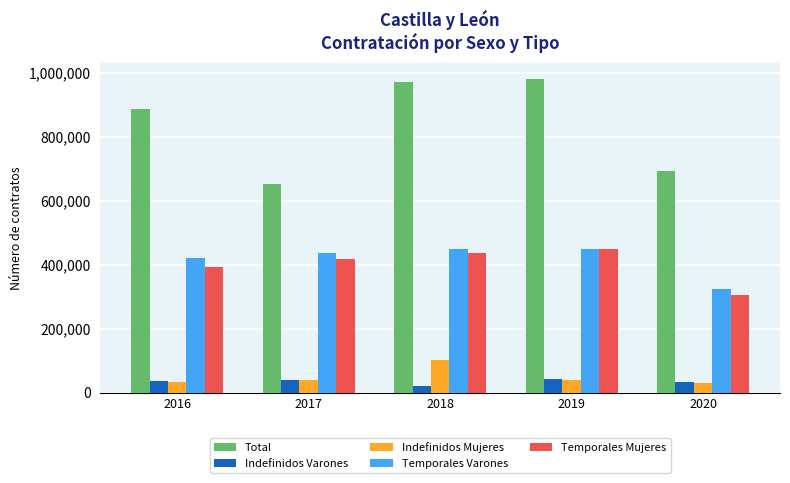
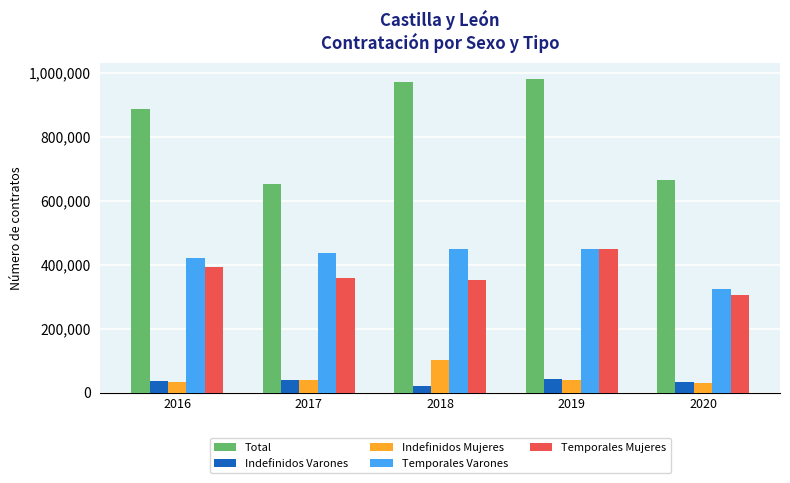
  {
    "Total": {
      "2016": "890,000",
      "2017": "650,000",
      "2018": "970,000",
      "2019": "980,000",
-     "2020": "690,000"
+     "2020": "670,000"
    },
    "Indefinidos Varones": {
      "2016": "40,000",
      "2017": "40,000",
      "2018": "20,000",
      "2019": "40,000",
      "2020": "30,000"
    },
    "Indefinidos Mujeres": {
      "2016": "30,000",
      "2017": "40,000",
      "2018": "100,000",
      "2019": "40,000",
      "2020": "30,000"
    },
    "Temporales Varones": {
      "2016": "420,000",
      "2017": "440,000",
      "2018": "450,000",
      "2019": "450,000",
      "2020": "330,000"
    },
    "Temporales Mujeres": {
      "2016": "390,000",
-     "2017": "420,000",
-     "2018": "430,000",
+     "2017": "360,000",
+     "2018": "350,000",
      "2019": "450,000",
      "2020": "300,000"
    }
  }
